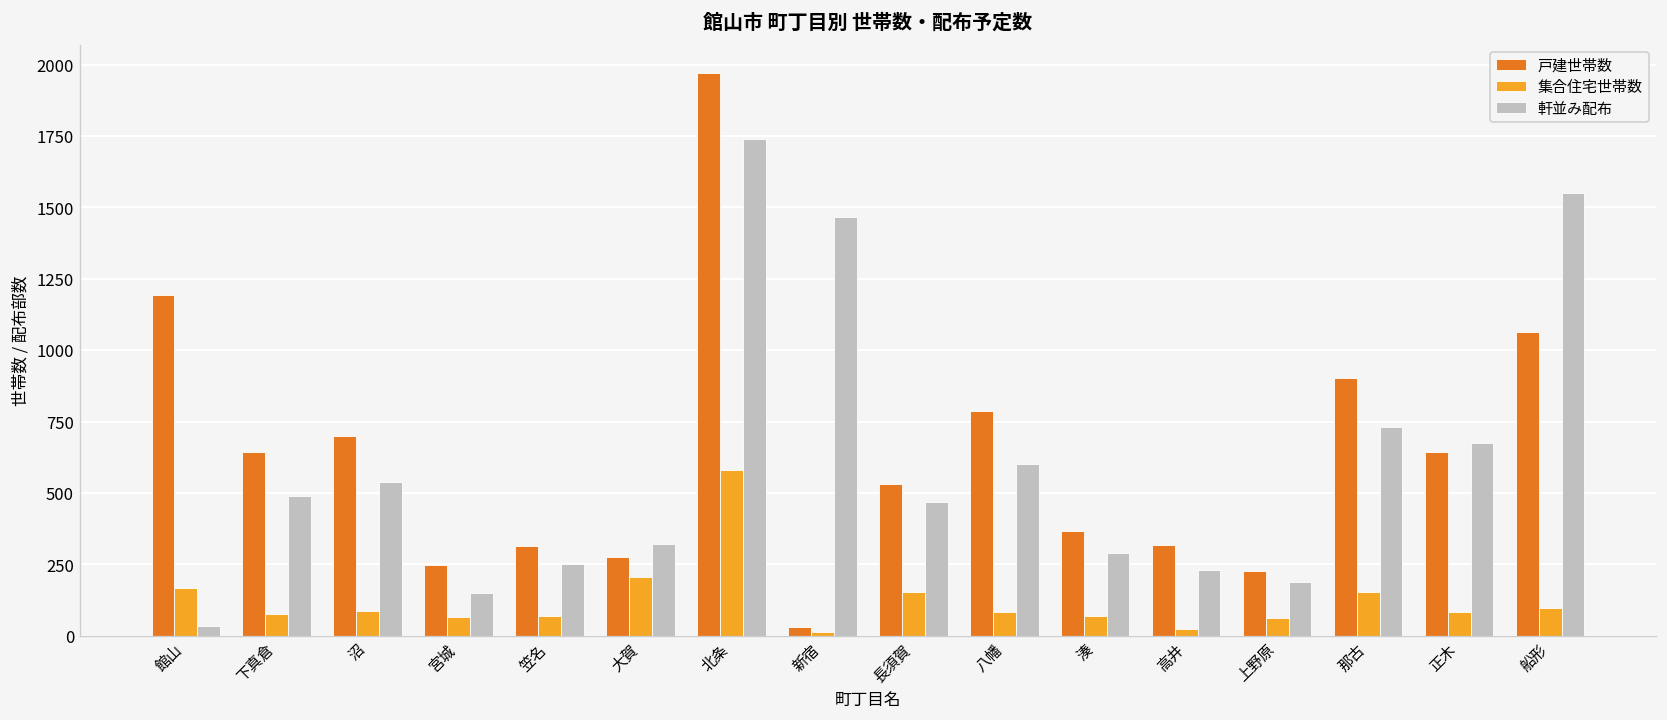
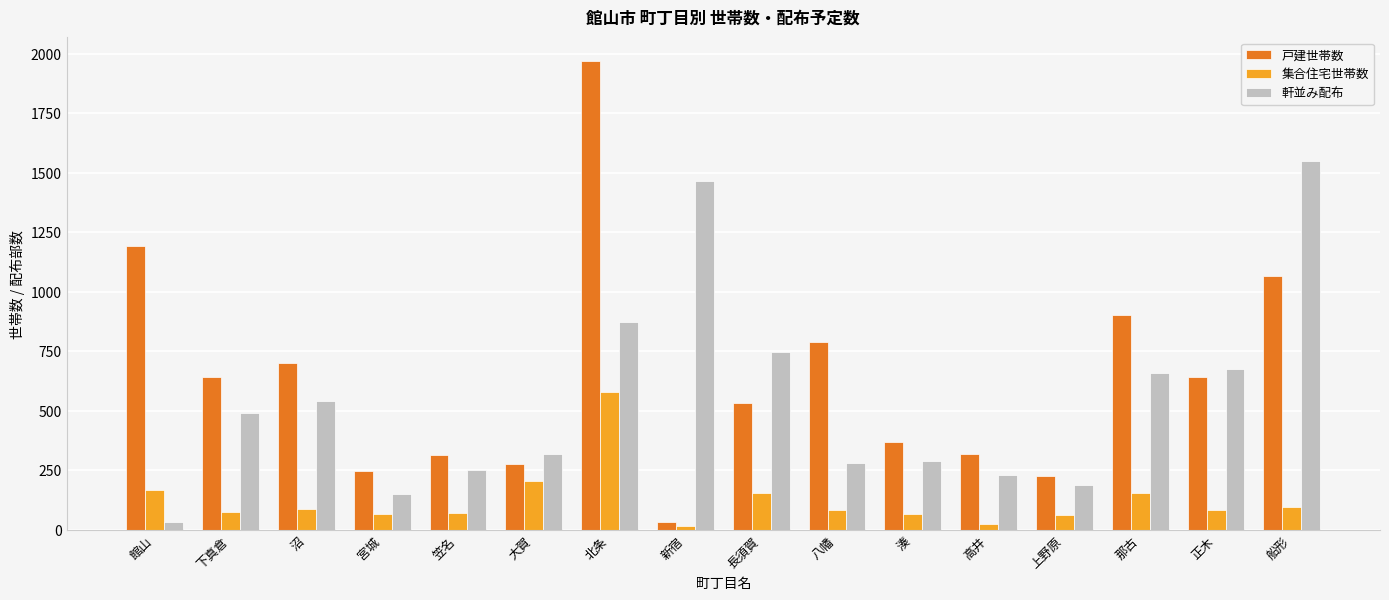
  {
    "軒並み配布": {
      "館山": 30,
      "下真倉": 490,
      "沼": 540,
      "宮城": 150,
      "笠名": 250,
      "大賀": 320,
-     "北条": 1740,
+     "北条": 870,
      "新宿": 1470,
-     "長須賀": 470,
-     "八幡": 600,
+     "長須賀": 750,
+     "八幡": 280,
      "湊": 290,
      "高井": 230,
      "上野原": 190,
-     "那古": 730,
+     "那古": 660,
      "正木": 680,
      "船形": 1550
    }
  }
